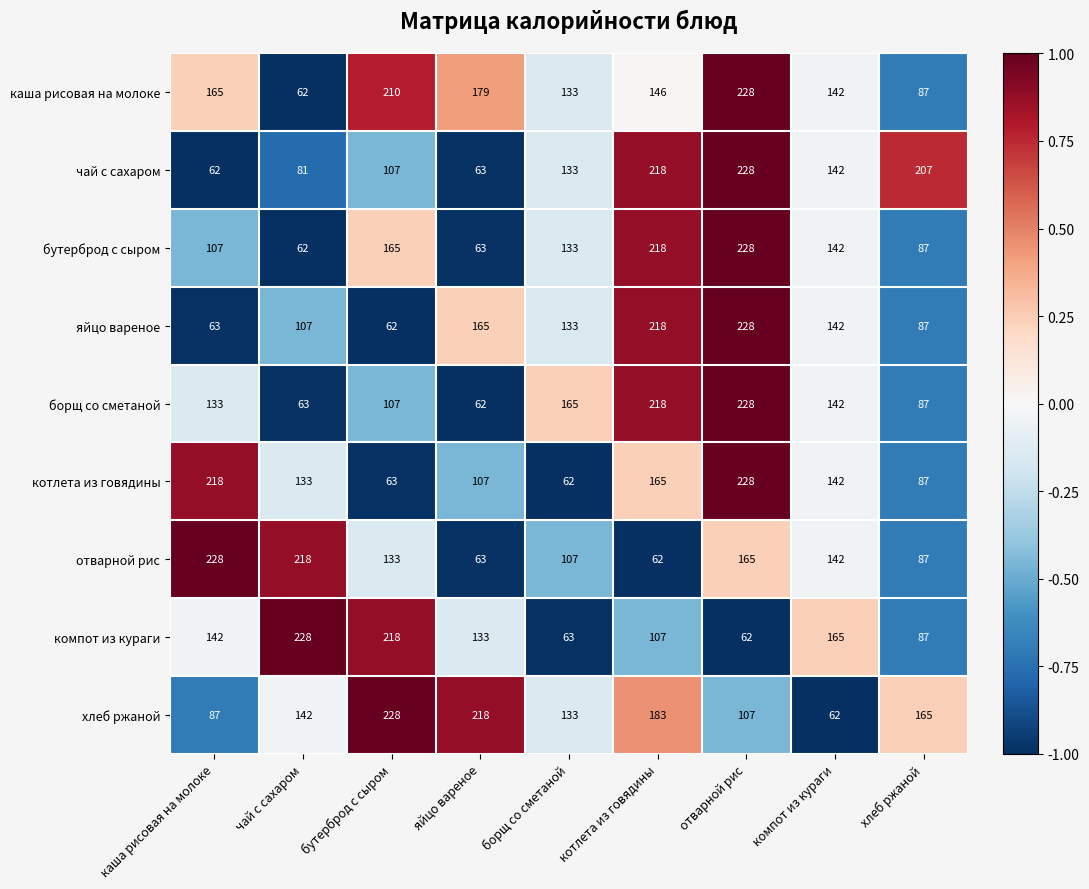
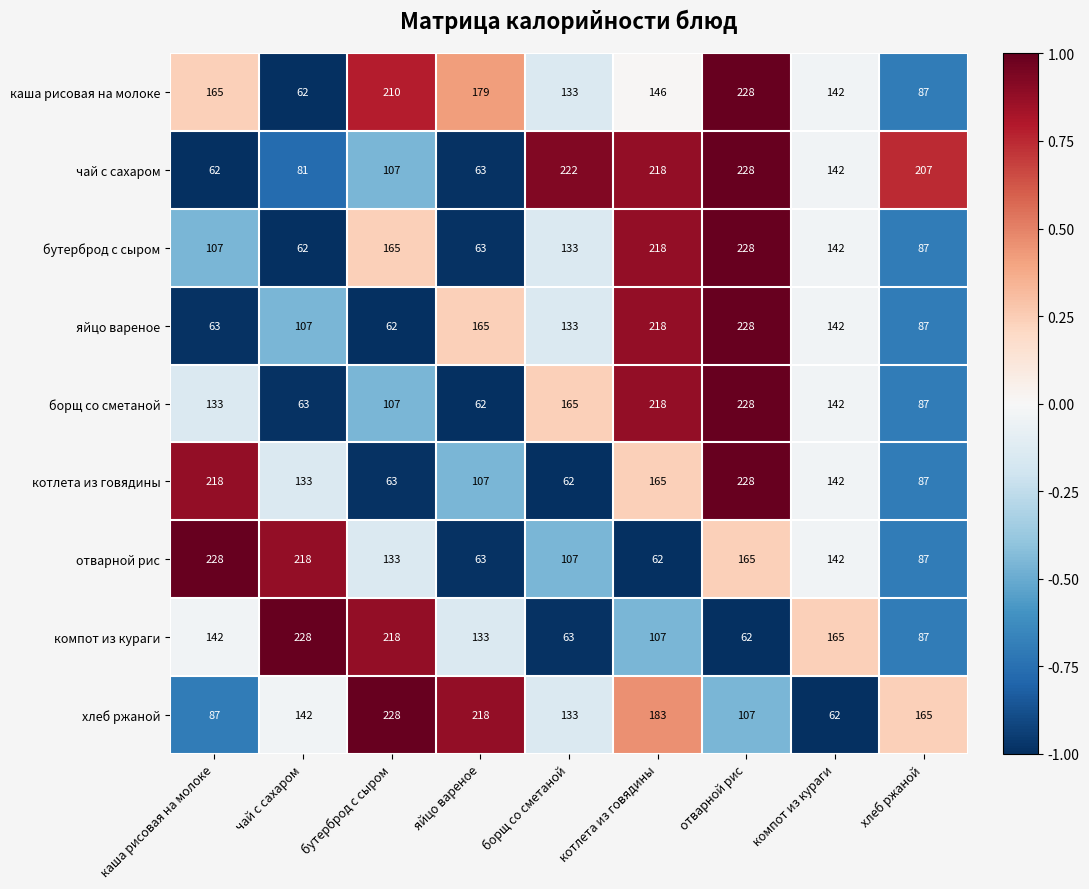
  {
    "каша рисовая на молоке": {
      "каша рисовая на молоке": 165,
      "чай с сахаром": 62,
      "бутерброд с сыром": 210,
      "яйцо вареное": 179,
      "борщ со сметаной": 133,
      "котлета из говядины": 146,
      "отварной рис": 228,
      "компот из кураги": 142,
      "хлеб ржаной": 87
    },
    "чай с сахаром": {
      "каша рисовая на молоке": 62,
      "чай с сахаром": 81,
      "бутерброд с сыром": 107,
      "яйцо вареное": 63,
-     "борщ со сметаной": 133,
+     "борщ со сметаной": 222,
      "котлета из говядины": 218,
      "отварной рис": 228,
      "компот из кураги": 142,
      "хлеб ржаной": 207
    },
    "бутерброд с сыром": {
      "каша рисовая на молоке": 107,
      "чай с сахаром": 62,
      "бутерброд с сыром": 165,
      "яйцо вареное": 63,
      "борщ со сметаной": 133,
      "котлета из говядины": 218,
      "отварной рис": 228,
      "компот из кураги": 142,
      "хлеб ржаной": 87
    },
    "яйцо вареное": {
      "каша рисовая на молоке": 63,
      "чай с сахаром": 107,
      "бутерброд с сыром": 62,
      "яйцо вареное": 165,
      "борщ со сметаной": 133,
      "котлета из говядины": 218,
      "отварной рис": 228,
      "компот из кураги": 142,
      "хлеб ржаной": 87
    },
    "борщ со сметаной": {
      "каша рисовая на молоке": 133,
      "чай с сахаром": 63,
      "бутерброд с сыром": 107,
      "яйцо вареное": 62,
      "борщ со сметаной": 165,
      "котлета из говядины": 218,
      "отварной рис": 228,
      "компот из кураги": 142,
      "хлеб ржаной": 87
    },
    "котлета из говядины": {
      "каша рисовая на молоке": 218,
      "чай с сахаром": 133,
      "бутерброд с сыром": 63,
      "яйцо вареное": 107,
      "борщ со сметаной": 62,
      "котлета из говядины": 165,
      "отварной рис": 228,
      "компот из кураги": 142,
      "хлеб ржаной": 87
    },
    "отварной рис": {
      "каша рисовая на молоке": 228,
      "чай с сахаром": 218,
      "бутерброд с сыром": 133,
      "яйцо вареное": 63,
      "борщ со сметаной": 107,
      "котлета из говядины": 62,
      "отварной рис": 165,
      "компот из кураги": 142,
      "хлеб ржаной": 87
    },
    "компот из кураги": {
      "каша рисовая на молоке": 142,
      "чай с сахаром": 228,
      "бутерброд с сыром": 218,
      "яйцо вареное": 133,
      "борщ со сметаной": 63,
      "котлета из говядины": 107,
      "отварной рис": 62,
      "компот из кураги": 165,
      "хлеб ржаной": 87
    },
    "хлеб ржаной": {
      "каша рисовая на молоке": 87,
      "чай с сахаром": 142,
      "бутерброд с сыром": 228,
      "яйцо вареное": 218,
      "борщ со сметаной": 133,
      "котлета из говядины": 183,
      "отварной рис": 107,
      "компот из кураги": 62,
      "хлеб ржаной": 165
    }
  }
